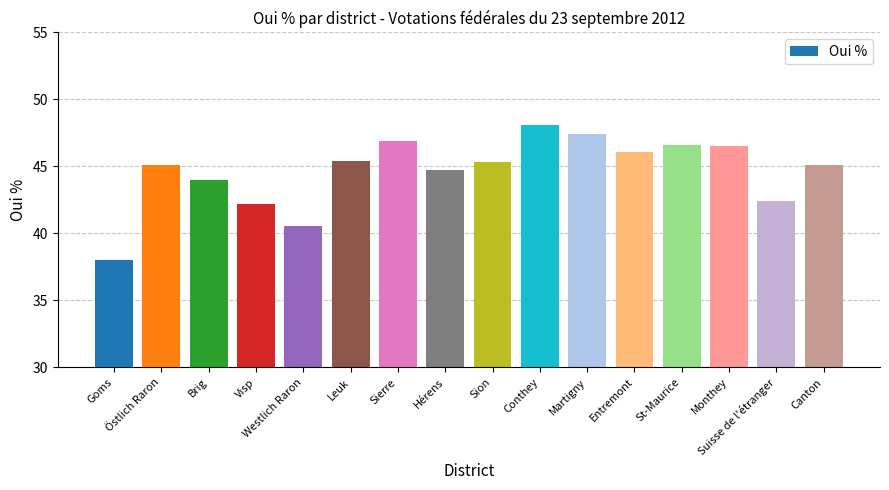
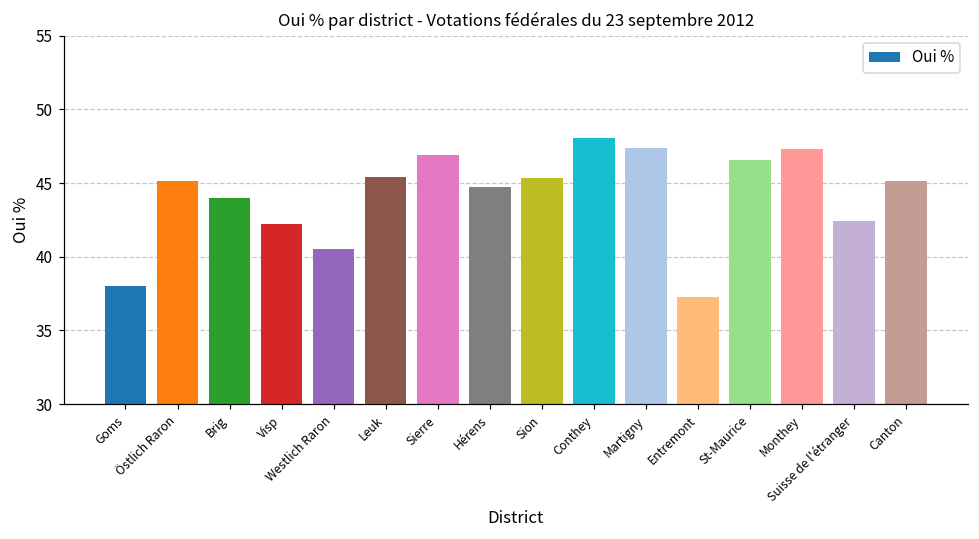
  {
    "Goms": 38.0,
    "Östlich Raron": 45.1,
    "Brig": 44.0,
    "Visp": 42.2,
    "Westlich Raron": 40.5,
    "Leuk": 45.4,
    "Sierre": 46.9,
    "Hérens": 44.8,
    "Sion": 45.4,
    "Conthey": 48.1,
    "Martigny": 47.4,
-   "Entremont": 46.1,
+   "Entremont": 37.3,
    "St-Maurice": 46.6,
-   "Monthey": 46.5,
+   "Monthey": 47.3,
    "Suisse de l'étranger": 42.4,
    "Canton": 45.1
  }
